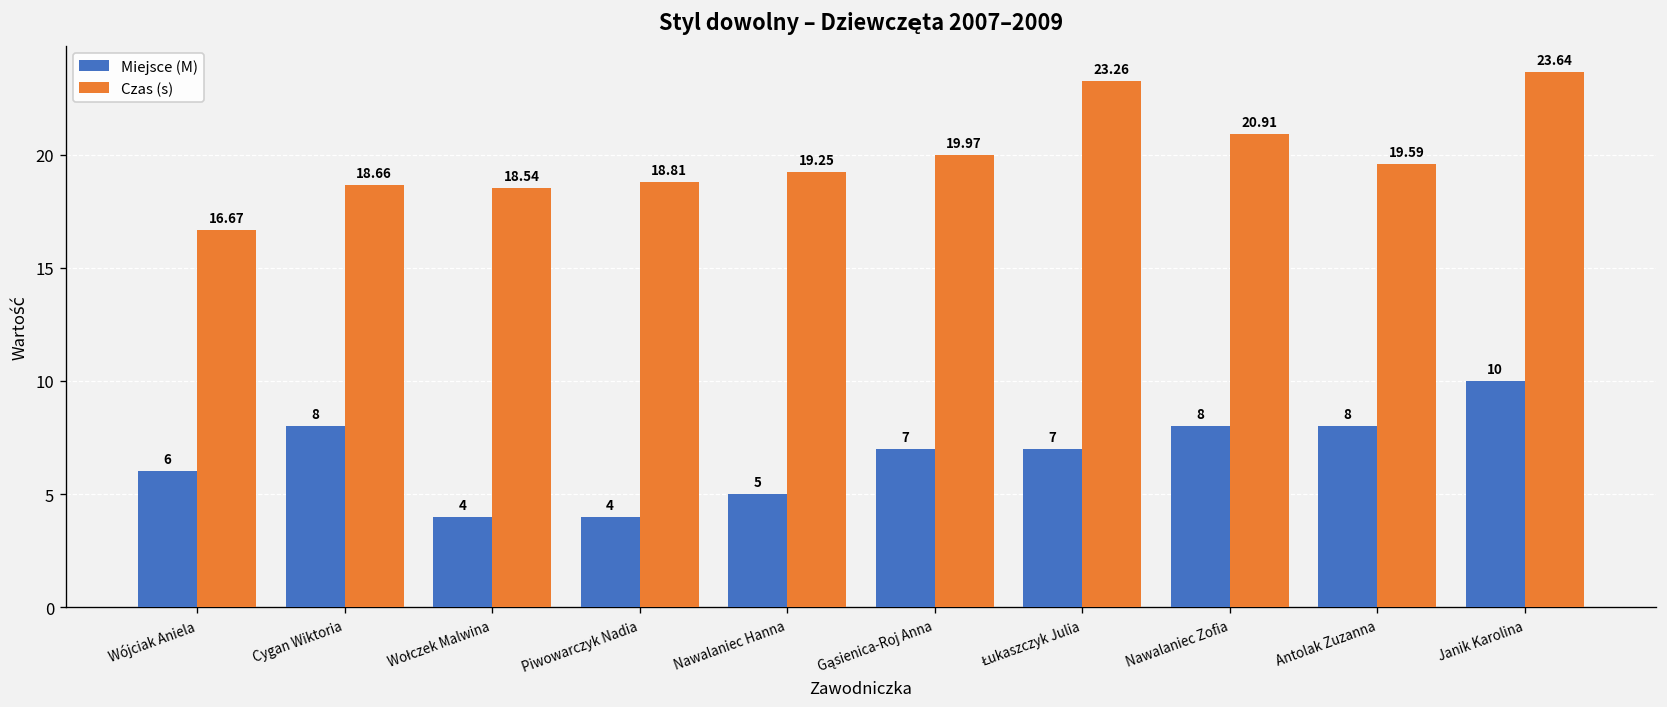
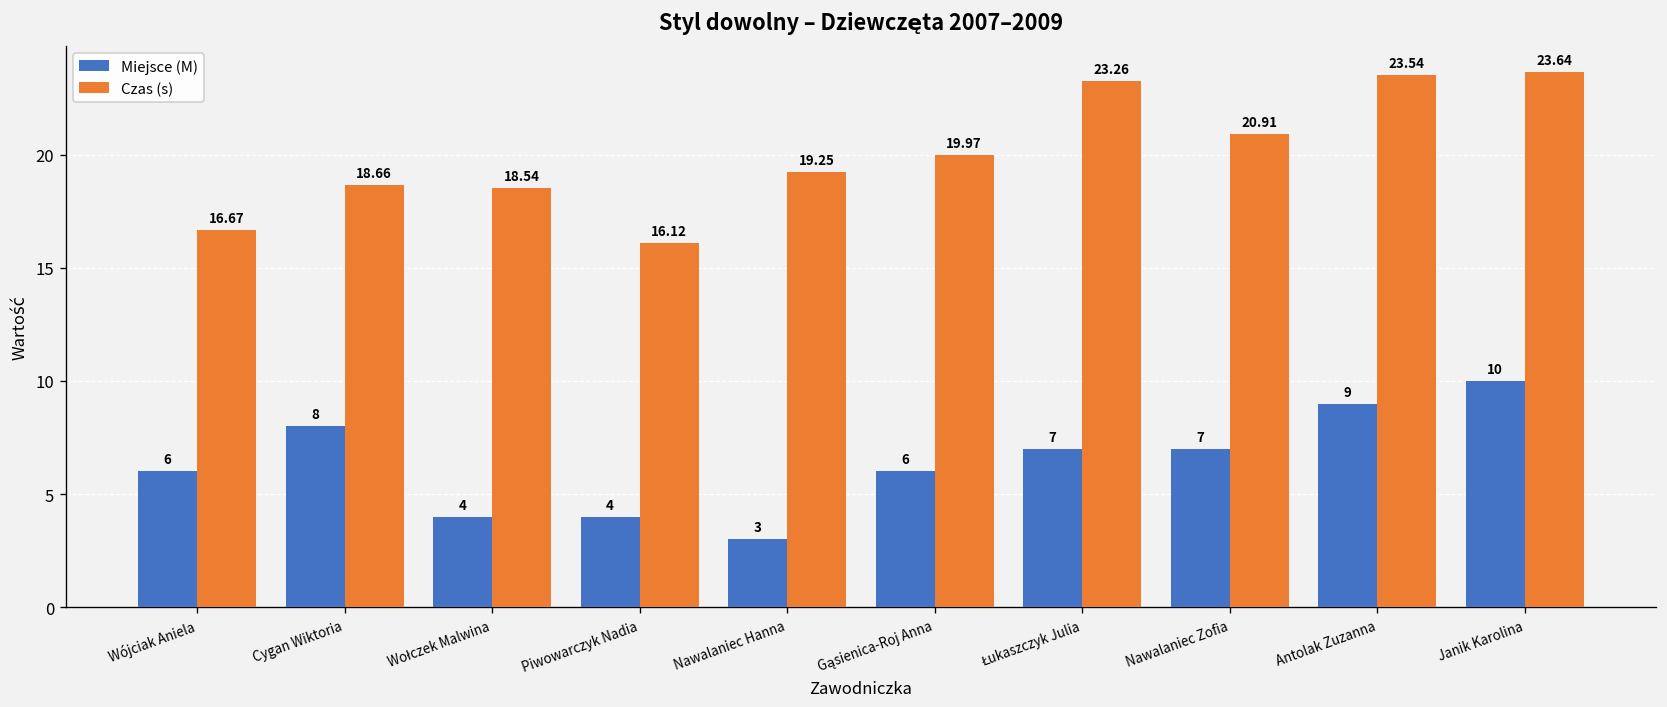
  {
    "Miejsce (M)": {
      "Wójciak Aniela": 6,
      "Cygan Wiktoria": 8,
      "Wołczek Malwina": 4,
      "Piwowarczyk Nadia": 4,
-     "Nawalaniec Hanna": 5,
-     "Gąsienica-Roj Anna": 7,
+     "Nawalaniec Hanna": 3,
+     "Gąsienica-Roj Anna": 6,
      "Łukaszczyk Julia": 7,
-     "Nawalaniec Zofia": 8,
-     "Antolak Zuzanna": 8,
+     "Nawalaniec Zofia": 7,
+     "Antolak Zuzanna": 9,
      "Janik Karolina": 10
    },
    "Czas (s)": {
      "Wójciak Aniela": 16.67,
      "Cygan Wiktoria": 18.66,
      "Wołczek Malwina": 18.54,
-     "Piwowarczyk Nadia": 18.81,
+     "Piwowarczyk Nadia": 16.12,
      "Nawalaniec Hanna": 19.25,
      "Gąsienica-Roj Anna": 19.97,
      "Łukaszczyk Julia": 23.26,
      "Nawalaniec Zofia": 20.91,
-     "Antolak Zuzanna": 19.59,
+     "Antolak Zuzanna": 23.54,
      "Janik Karolina": 23.64
    }
  }
